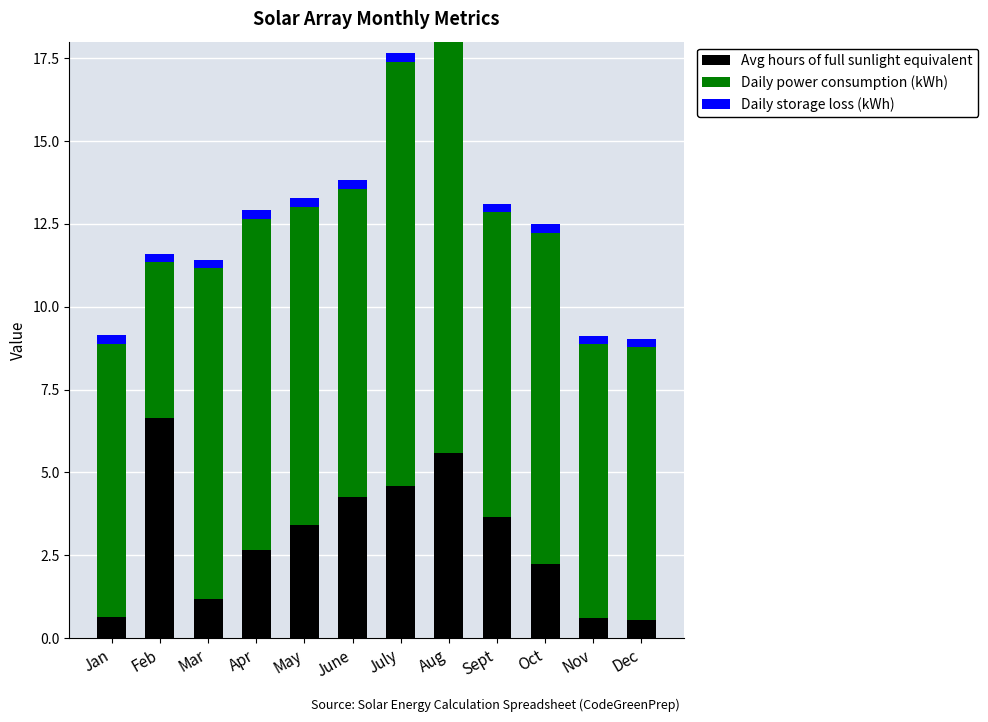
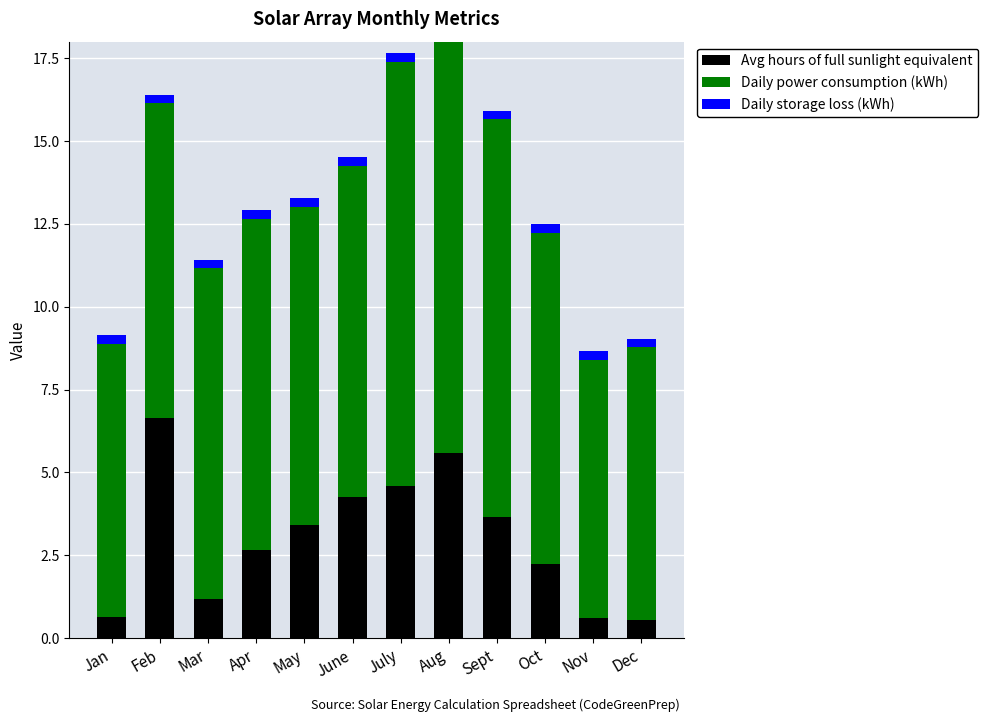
  {
    "Avg hours of full sunlight equivalent": {
      "Jan": 0.6,
      "Feb": 6.7,
      "Mar": 1.2,
      "Apr": 2.7,
      "May": 3.4,
      "June": 4.3,
      "July": 4.6,
      "Aug": 5.6,
      "Sept": 3.7,
      "Oct": 2.2,
      "Nov": 0.6,
      "Dec": 0.5
    },
    "Daily power consumption (kWh)": {
      "Jan": 8.3,
-     "Feb": 4.7,
+     "Feb": 9.5,
      "Mar": 10.0,
      "Apr": 10.0,
      "May": 9.6,
-     "June": 9.3,
+     "June": 10.0,
      "July": 12.8,
-     "Sept": 9.2,
+     "Sept": 12.0,
      "Oct": 10.0,
-     "Nov": 8.3,
+     "Nov": 7.8,
      "Dec": 8.3
    },
    "Daily storage loss (kWh)": {
      "Jan": 0.3,
      "Feb": 0.3,
      "Mar": 0.3,
      "Apr": 0.3,
      "May": 0.3,
      "June": 0.3,
      "July": 0.3,
      "Sept": 0.3,
      "Oct": 0.3,
      "Nov": 0.3,
      "Dec": 0.3
    }
  }
